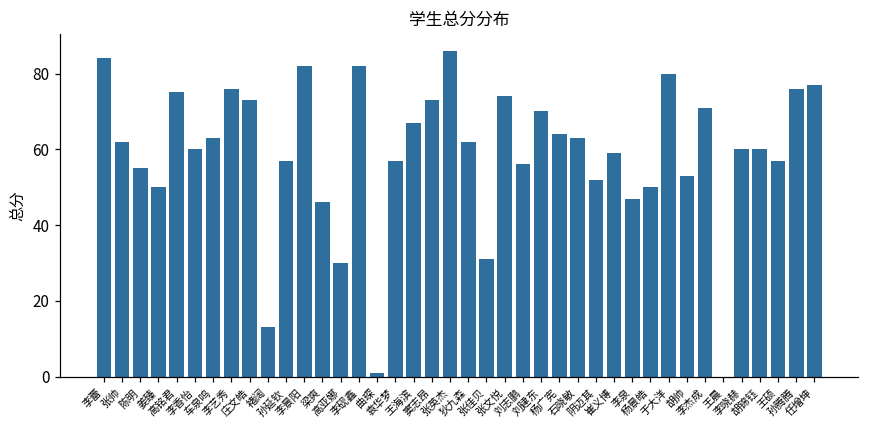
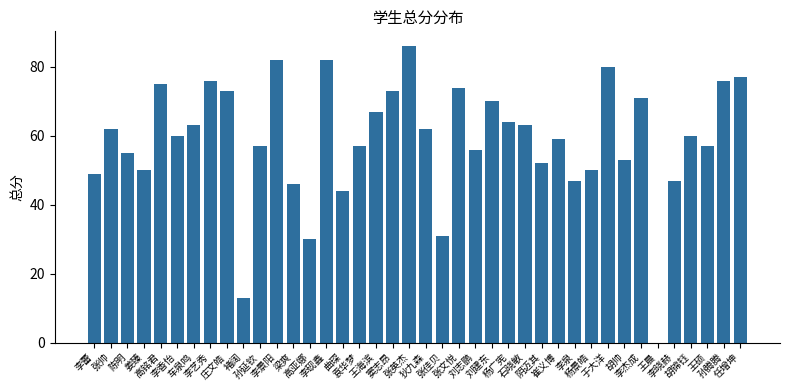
  {
-   "李蕾": 84,
+   "李蕾": 49,
    "张帅": 62,
    "陈明": 55,
    "姜臻": 50,
    "高铭君": 75,
    "李香怡": 60,
    "车泉鸣": 63,
    "李艺秀": 76,
    "庄文皓": 73,
    "褚阔": 13,
    "孙延钦": 57,
    "李景阳": 82,
    "梁爽": 46,
    "高亚娜": 30,
    "李砚鑫": 82,
-   "曲琛": 1,
+   "曲琛": 44,
    "袁华梦": 57,
    "王海滨": 67,
    "窦志昂": 73,
    "张英杰": 86,
    "狄九森": 62,
    "张佳贝": 31,
    "张文悦": 74,
    "刘志鹏": 56,
    "刘建东": 70,
    "杨广宪": 64,
    "石晓敏": 63,
    "阴迈其": 52,
    "崔义博": 59,
    "李泉": 47,
    "杨景皓": 50,
    "于大洋": 80,
    "胡帅": 53,
    "李杰成": 71,
    "王晨": 0,
-   "李晓赫": 60,
+   "李晓赫": 47,
    "胡锦钰": 60,
    "王硕": 57,
    "孙腾腾": 76,
    "任增坤": 77
  }
